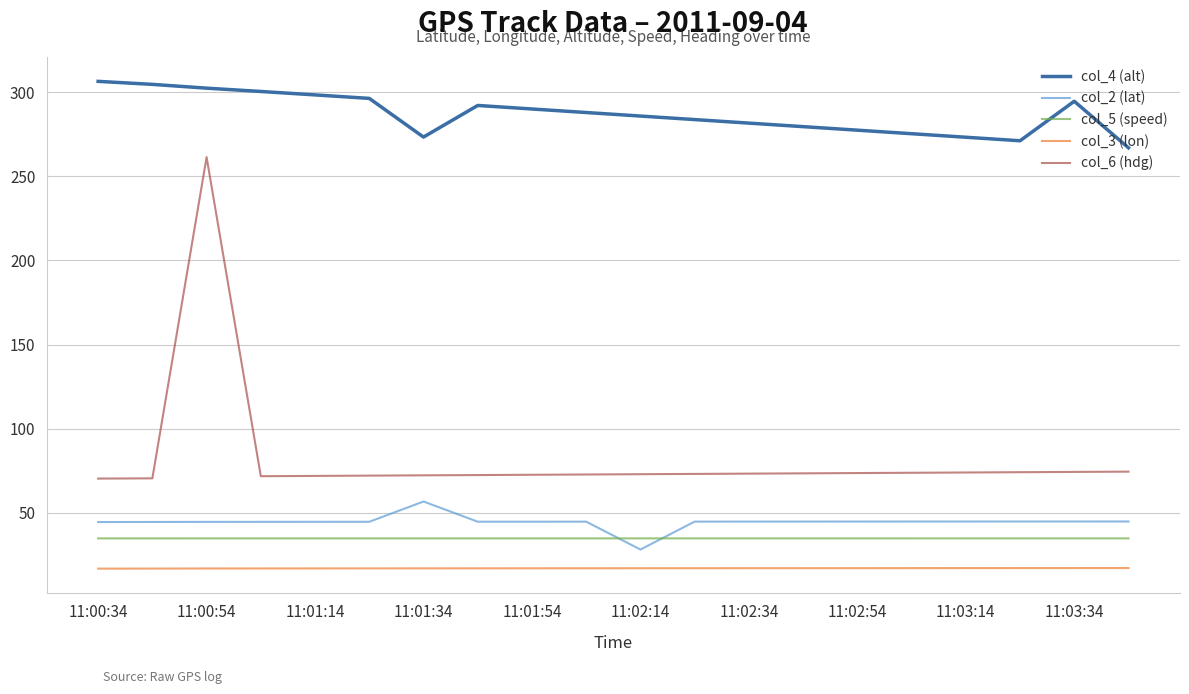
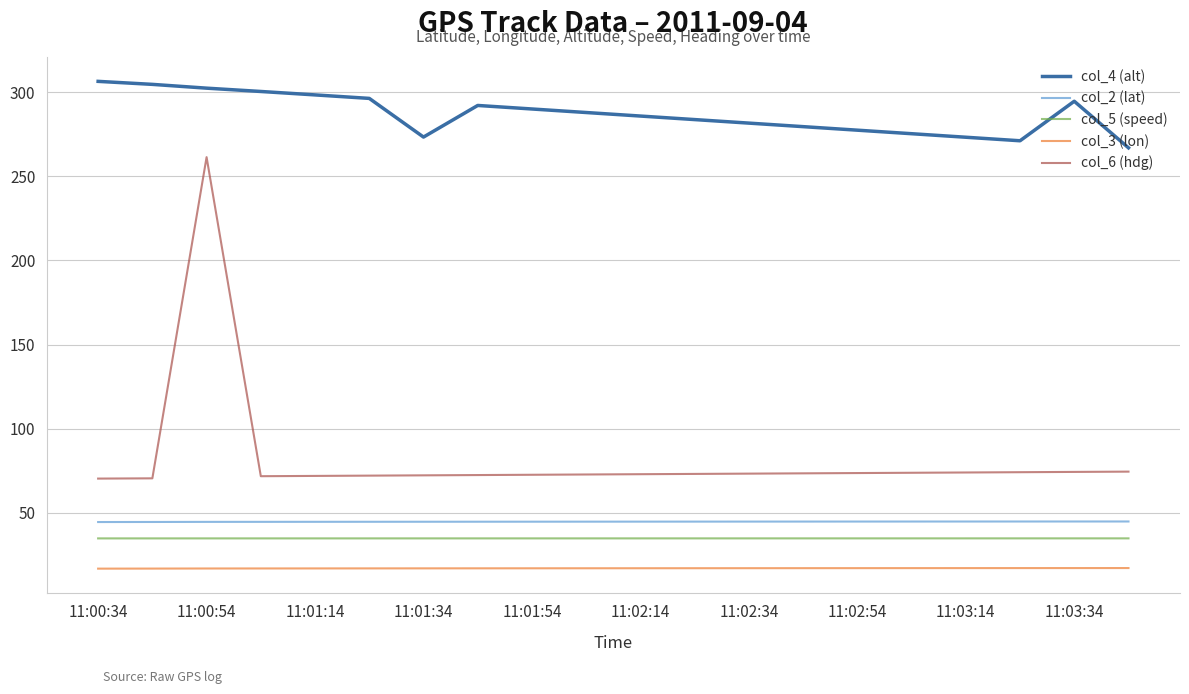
  {
    "col_4 (alt)": {
      "11:00:34": 307,
      "11:00:54": 302,
      "11:01:14": 298,
      "11:01:34": 273,
      "11:01:54": 290,
      "11:02:14": 286,
      "11:02:34": 282,
      "11:02:54": 278,
      "11:03:14": 273,
      "11:03:34": 295
    },
    "col_2 (lat)": {
      "11:00:34": 44,
      "11:00:54": 45,
      "11:01:14": 45,
-     "11:01:34": 57,
+     "11:01:34": 45,
      "11:01:54": 45,
-     "11:02:14": 28,
+     "11:02:14": 45,
      "11:02:34": 45,
      "11:02:54": 45,
      "11:03:14": 45,
      "11:03:34": 45
    },
    "col_5 (speed)": {
      "11:00:34": 35,
      "11:00:54": 35,
      "11:01:14": 35,
      "11:01:34": 35,
      "11:01:54": 35,
      "11:02:14": 35,
      "11:02:34": 35,
      "11:02:54": 35,
      "11:03:14": 35,
      "11:03:34": 35
    },
    "col_3 (lon)": {
      "11:00:34": 17,
      "11:00:54": 17,
      "11:01:14": 17,
      "11:01:34": 17,
      "11:01:54": 17,
      "11:02:14": 17,
      "11:02:34": 17,
      "11:02:54": 17,
      "11:03:14": 17,
      "11:03:34": 17
    },
    "col_6 (hdg)": {
      "11:00:34": 70,
      "11:00:54": 261,
      "11:01:14": 72,
      "11:01:34": 72,
      "11:01:54": 73,
      "11:02:14": 73,
      "11:02:34": 73,
      "11:02:54": 74,
      "11:03:14": 74,
      "11:03:34": 74
    }
  }
